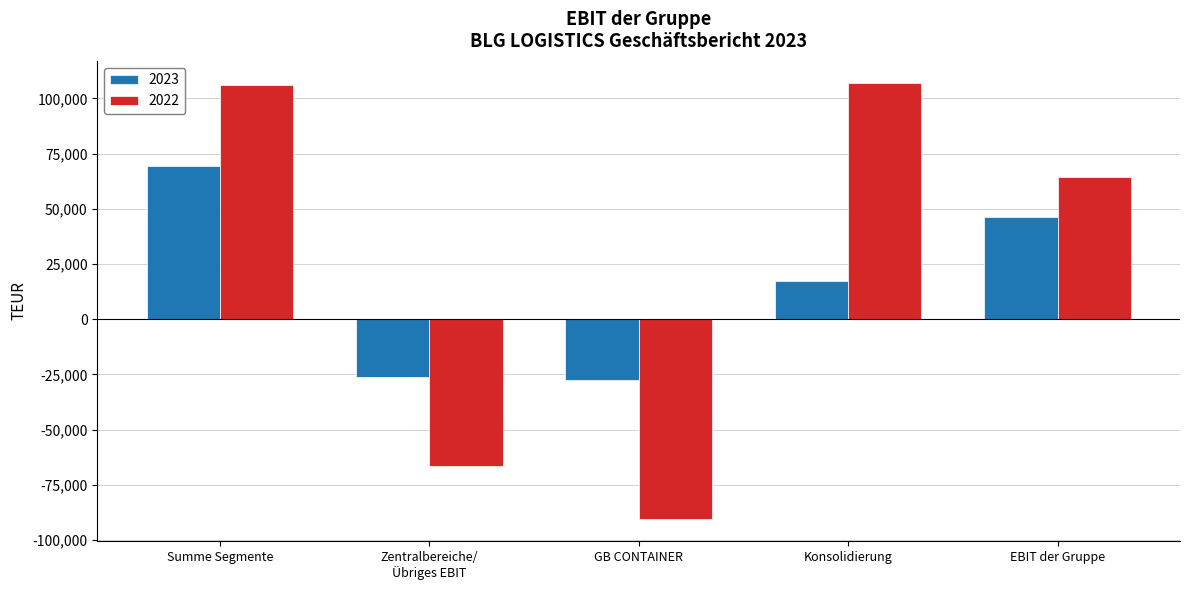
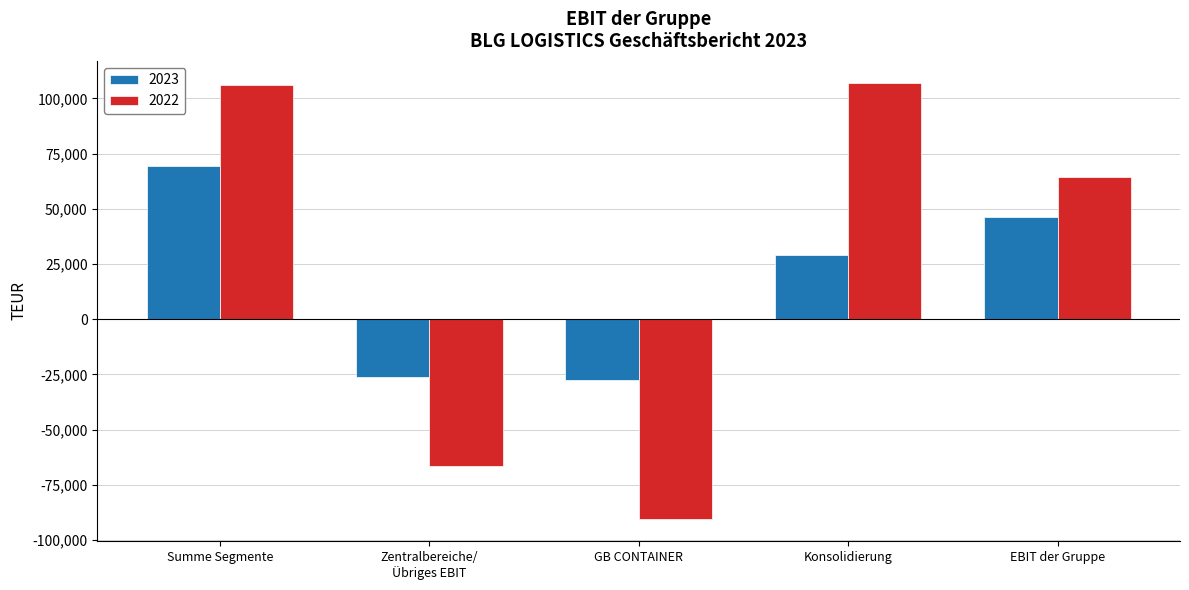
  {
    "2023": {
      "Summe Segmente": "69,000",
      "Zentralbereiche/ Übriges EBIT": "-26,000",
      "GB CONTAINER": "-27,000",
-     "Konsolidierung": "17,000",
+     "Konsolidierung": "29,000",
      "EBIT der Gruppe": "46,000"
    },
    "2022": {
      "Summe Segmente": "106,000",
      "Zentralbereiche/ Übriges EBIT": "-66,000",
      "GB CONTAINER": "-91,000",
      "Konsolidierung": "107,000",
      "EBIT der Gruppe": "65,000"
    }
  }
